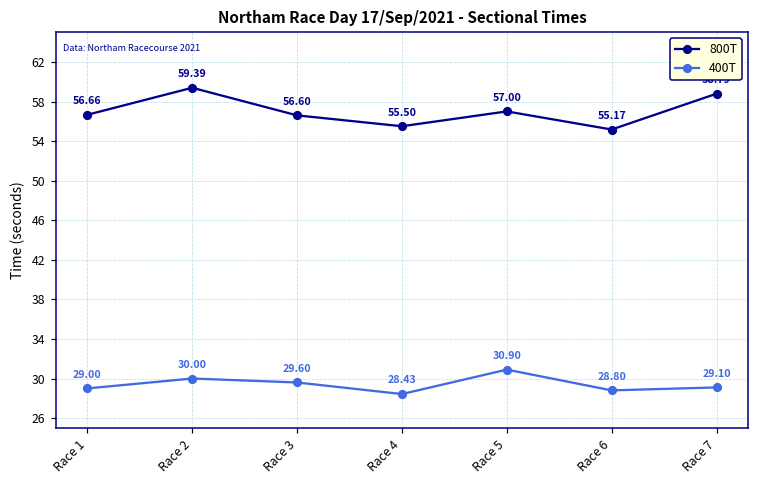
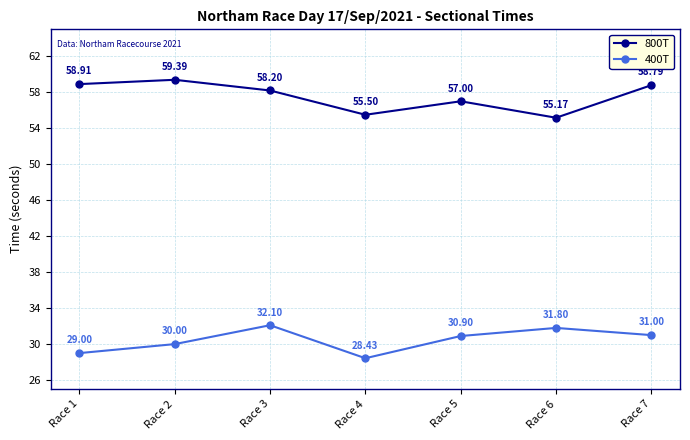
  {
    "800T": {
-     "Race 1": 56.66,
+     "Race 1": 58.91,
      "Race 2": 59.39,
-     "Race 3": 56.60,
+     "Race 3": 58.20,
      "Race 4": 55.50,
      "Race 5": 57.00,
      "Race 6": 55.17
    },
    "400T": {
      "Race 1": 29.00,
      "Race 2": 30.00,
-     "Race 3": 29.60,
+     "Race 3": 32.10,
      "Race 4": 28.43,
      "Race 5": 30.90,
-     "Race 6": 28.80,
-     "Race 7": 29.10
+     "Race 6": 31.80,
+     "Race 7": 31.00
    }
  }
